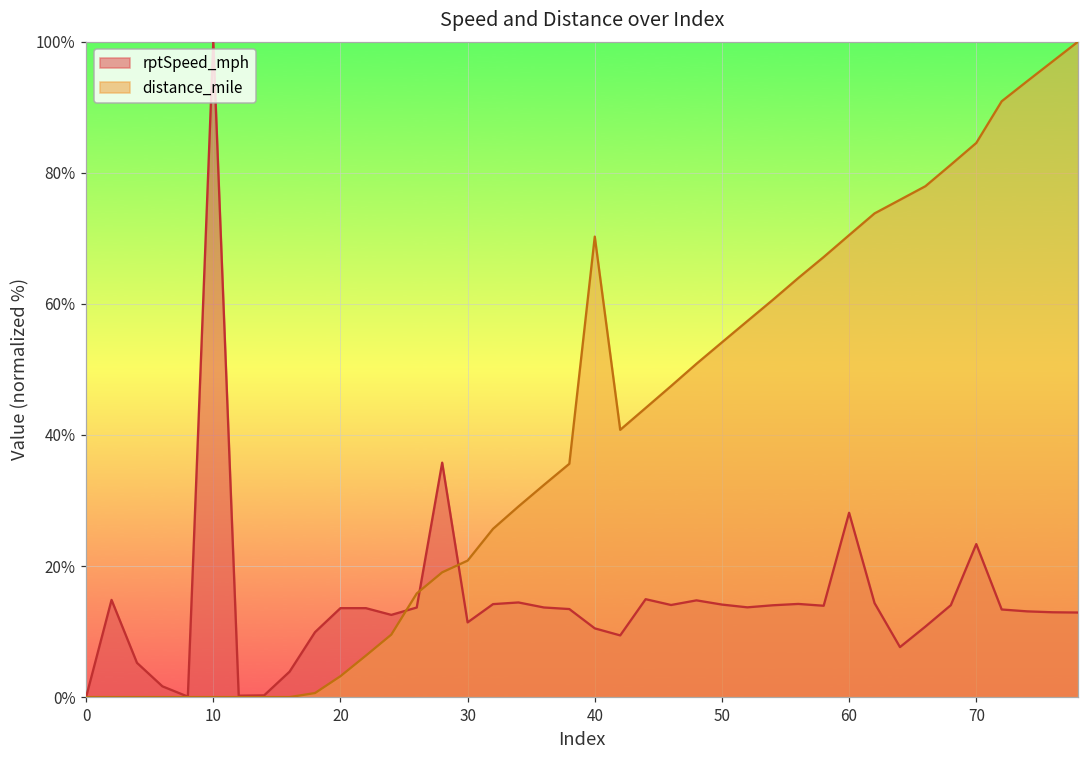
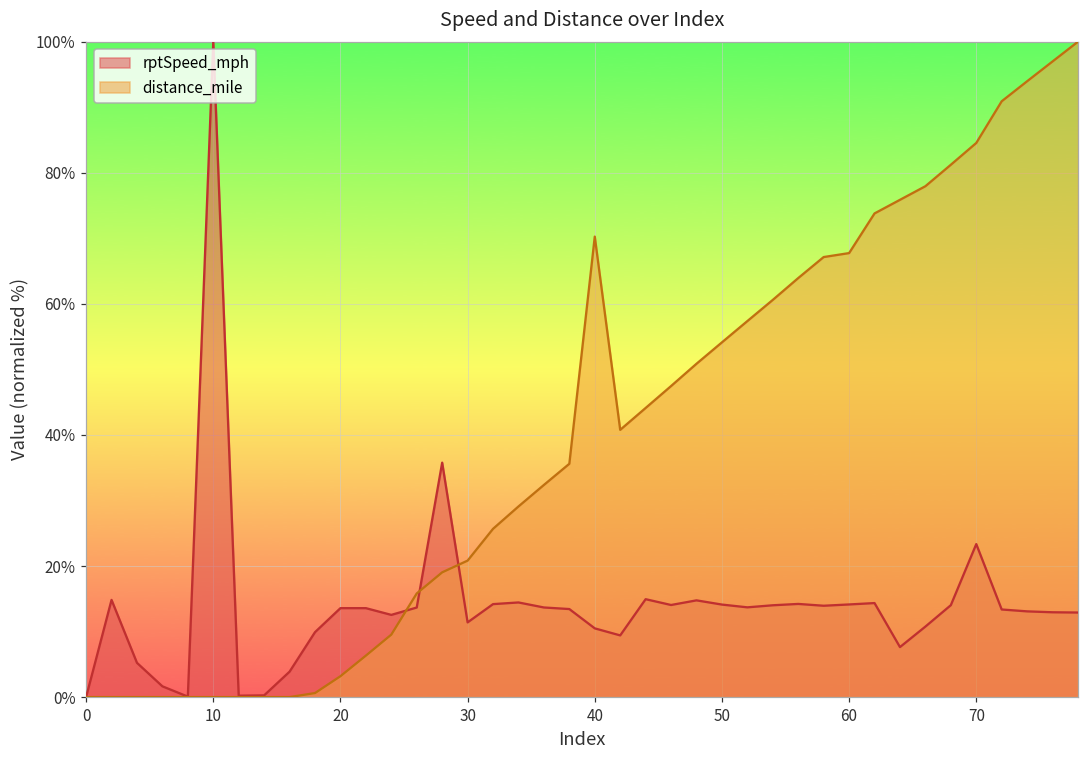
  {
    "rptSpeed_mph": {
      "10": "100%",
      "20": "14%",
      "30": "11%",
      "40": "10%",
      "50": "14%",
-     "60": "28%",
+     "60": "14%",
      "70": "23%"
    },
    "distance_mile": {
      "10": "0%",
      "20": "3%",
      "30": "21%",
      "40": "70%",
      "50": "54%",
-     "60": "70%",
+     "60": "68%",
      "70": "85%"
    }
  }
